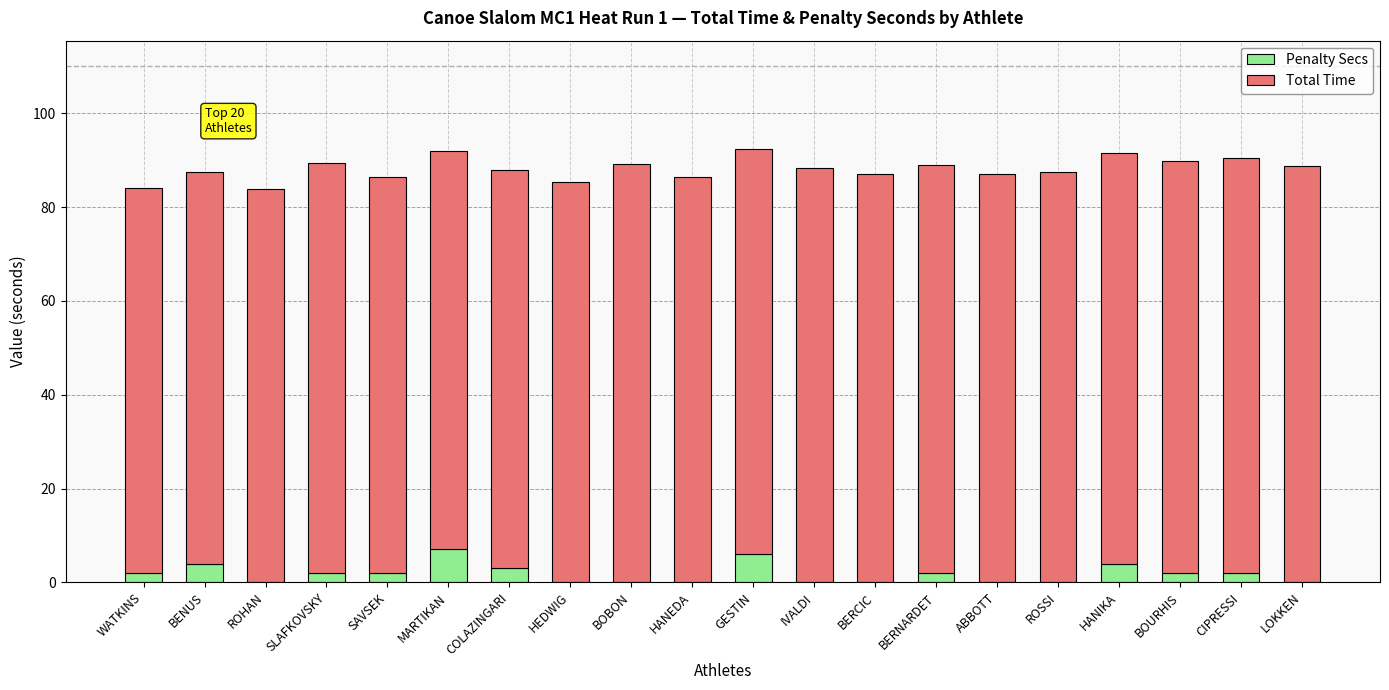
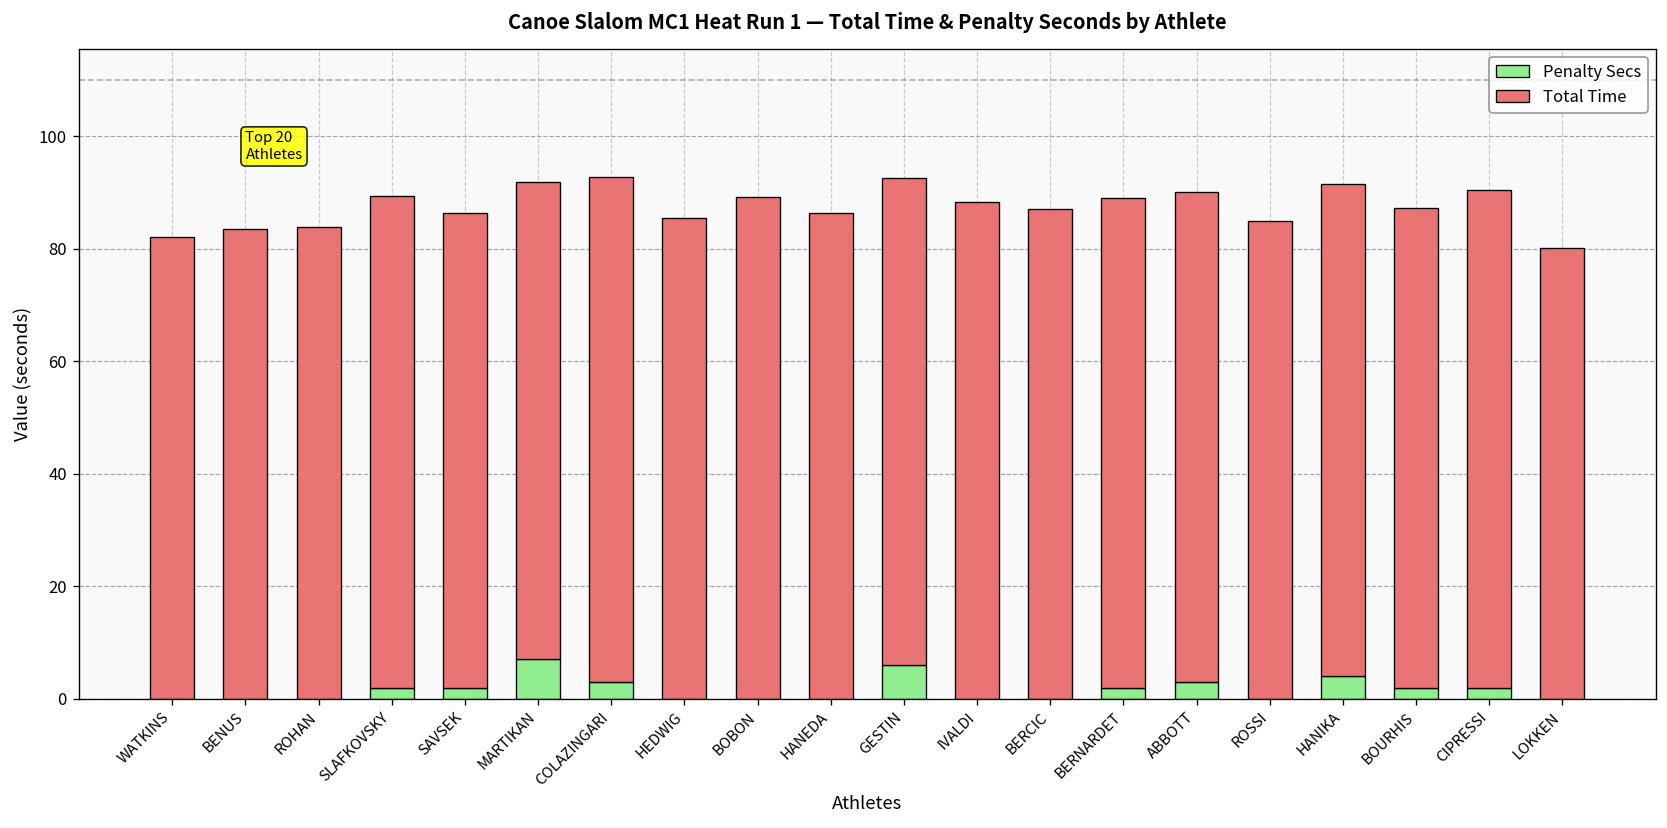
  {
    "Penalty Secs": {
-     "WATKINS": 2,
-     "BENUS": 4,
+     "WATKINS": 0,
+     "BENUS": 0,
      "ROHAN": 0,
      "SLAFKOVSKY": 2,
      "SAVSEK": 2,
      "MARTIKAN": 7,
      "COLAZINGARI": 3,
      "HEDWIG": 0,
      "BOBON": 0,
      "HANEDA": 0,
      "GESTIN": 6,
      "IVALDI": 0,
      "BERCIC": 0,
      "BERNARDET": 2,
-     "ABBOTT": 0,
+     "ABBOTT": 3,
      "ROSSI": 0,
      "HANIKA": 4,
      "BOURHIS": 2,
      "CIPRESSI": 2,
      "LOKKEN": 0
    },
    "Total Time": {
      "WATKINS": 82,
      "BENUS": 83,
      "ROHAN": 84,
      "SLAFKOVSKY": 87,
      "SAVSEK": 84,
      "MARTIKAN": 85,
-     "COLAZINGARI": 85,
+     "COLAZINGARI": 90,
      "HEDWIG": 85,
      "BOBON": 89,
      "HANEDA": 86,
      "GESTIN": 86,
      "IVALDI": 88,
      "BERCIC": 87,
      "BERNARDET": 87,
      "ABBOTT": 87,
-     "ROSSI": 87,
+     "ROSSI": 85,
      "HANIKA": 87,
-     "BOURHIS": 88,
+     "BOURHIS": 85,
      "CIPRESSI": 88,
-     "LOKKEN": 89
+     "LOKKEN": 80
    }
  }
